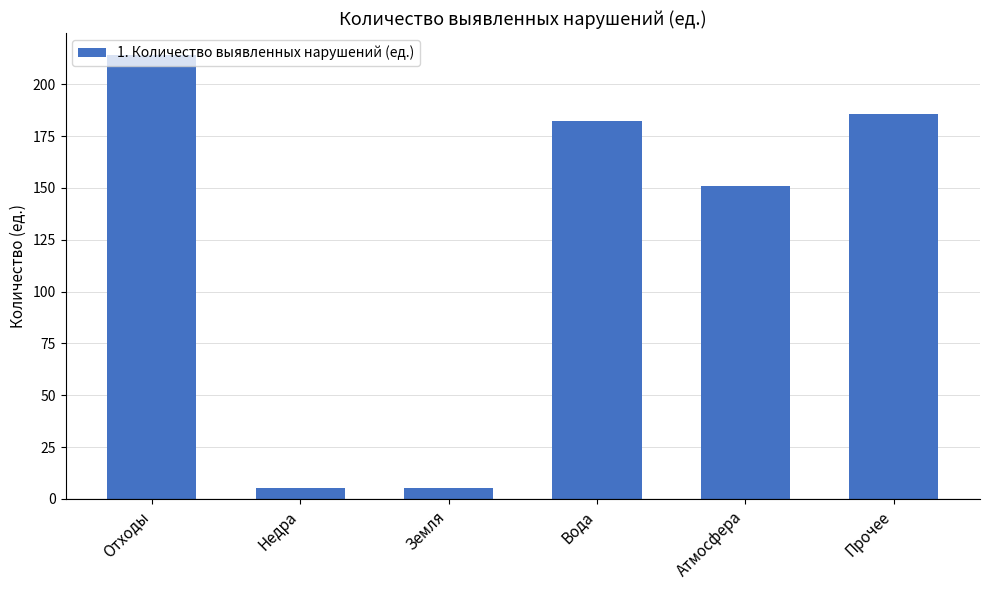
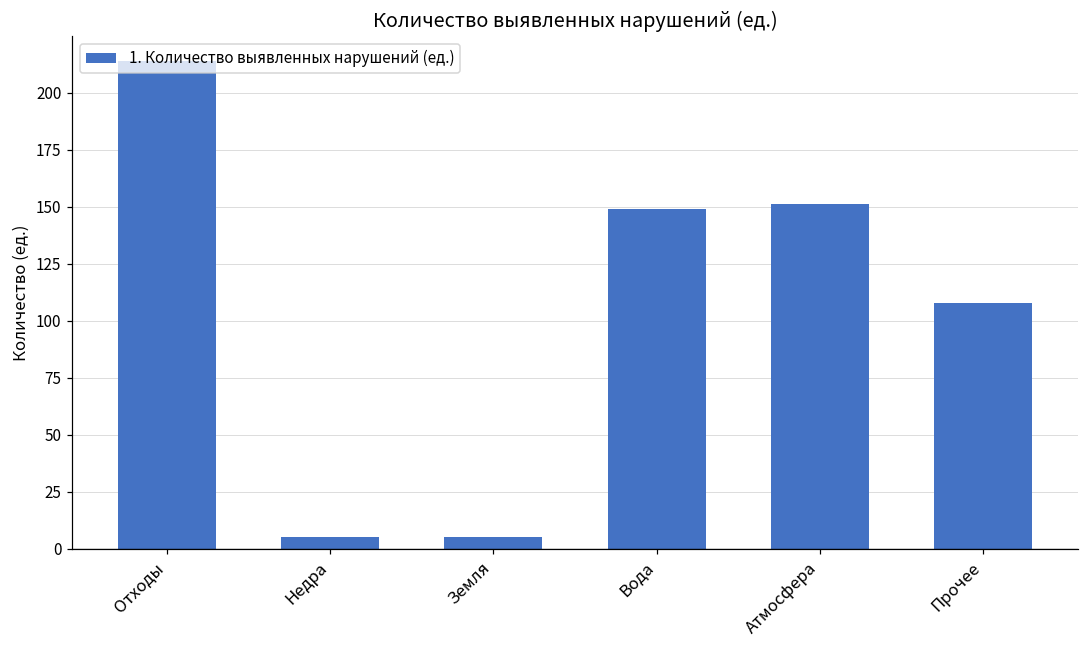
  {
    "Недра": 5,
    "Земля": 5,
-   "Вода": 182,
+   "Вода": 149,
    "Атмосфера": 151,
-   "Прочее": 186
+   "Прочее": 108
  }
